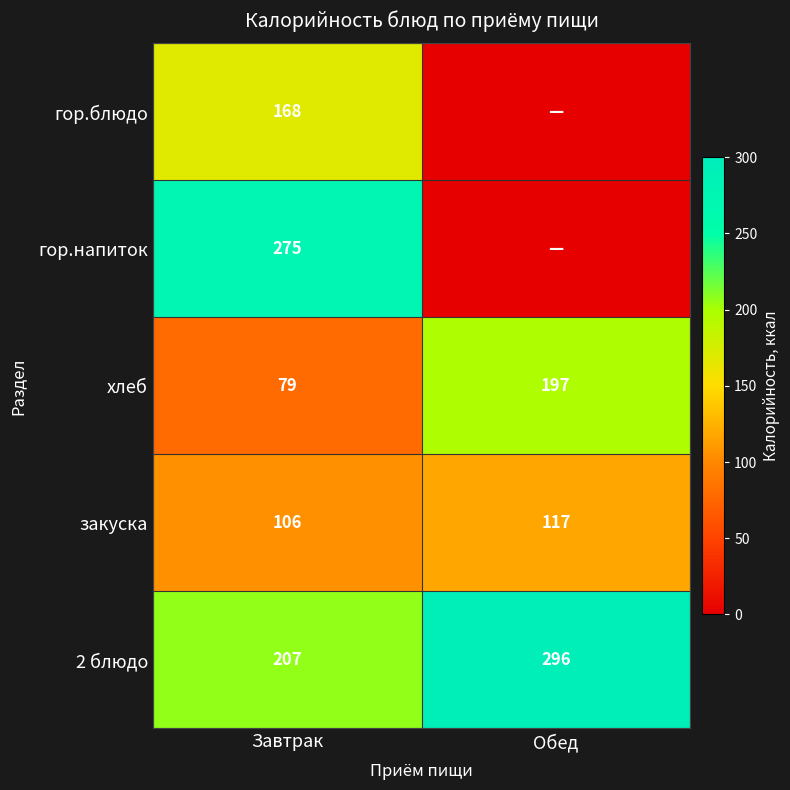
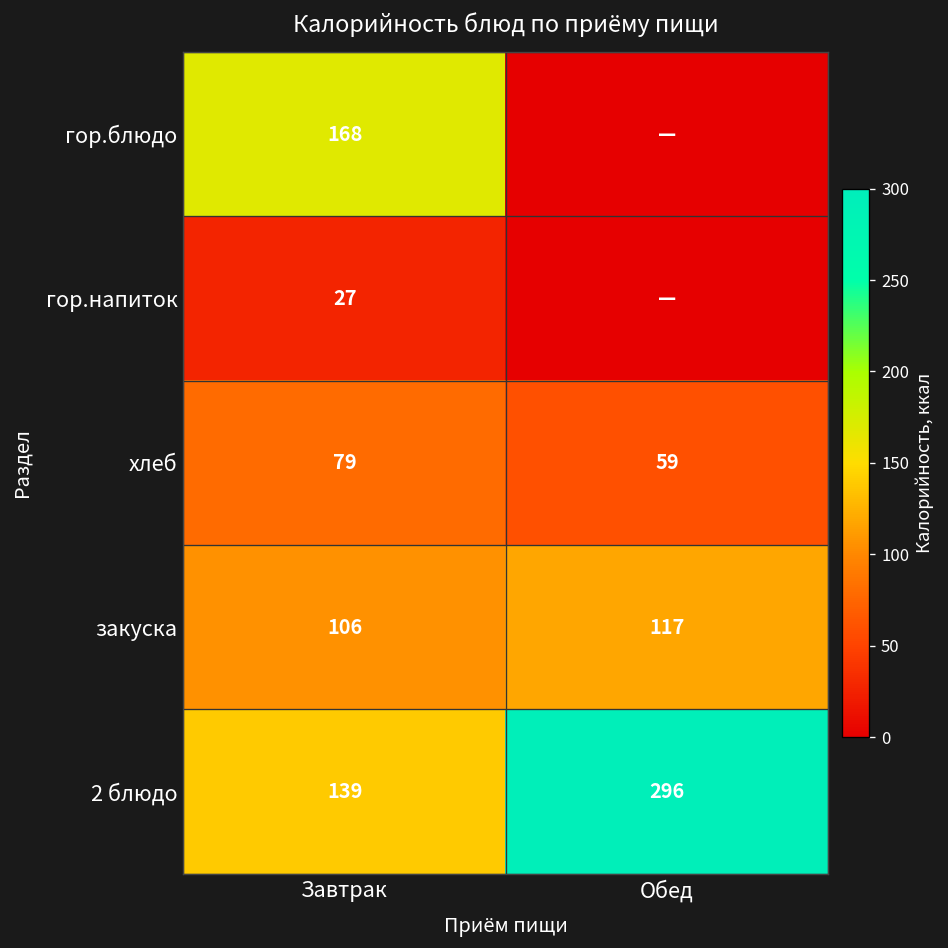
  {
    "гор.блюдо": {
      "Завтрак": 168
    },
    "гор.напиток": {
-     "Завтрак": 275
+     "Завтрак": 27
    },
    "хлеб": {
      "Завтрак": 79,
-     "Обед": 197
+     "Обед": 59
    },
    "закуска": {
      "Завтрак": 106,
      "Обед": 117
    },
    "2 блюдо": {
-     "Завтрак": 207,
+     "Завтрак": 139,
      "Обед": 296
    }
  }
